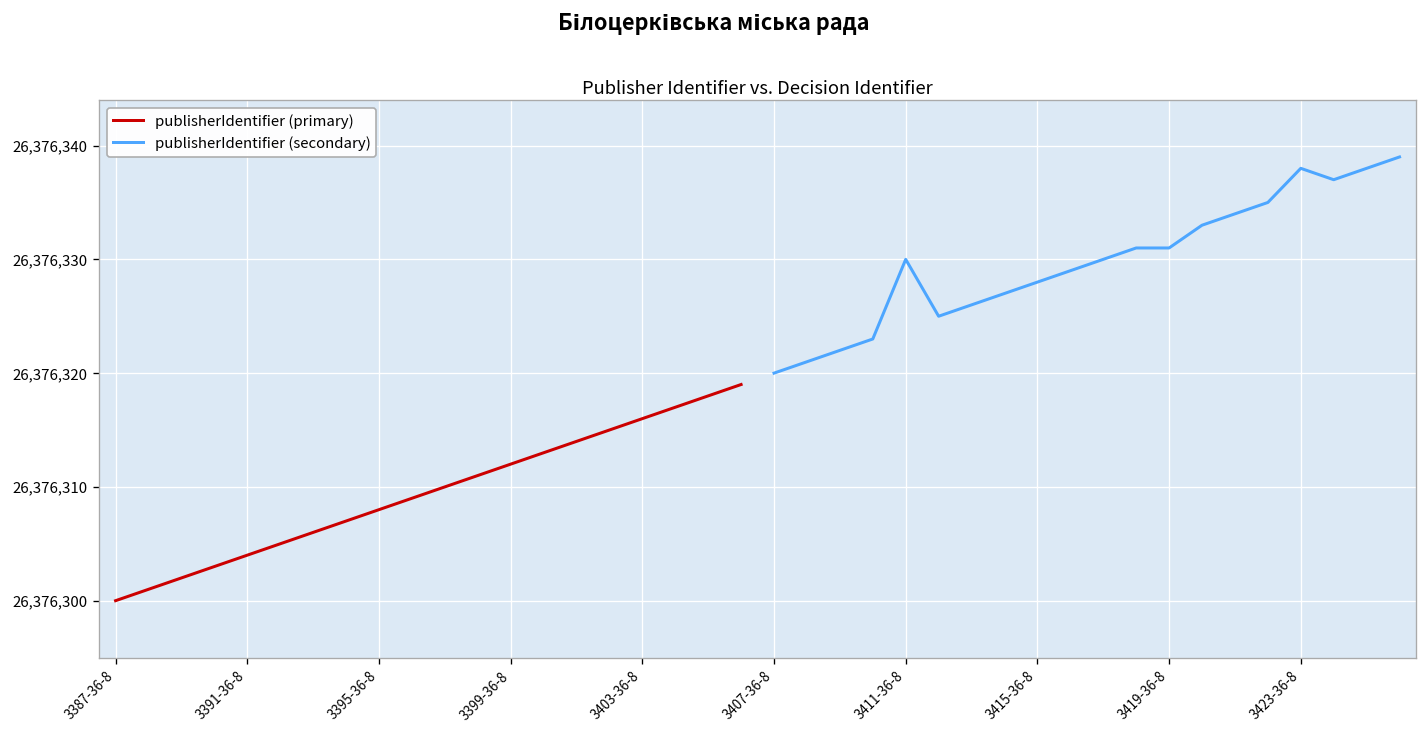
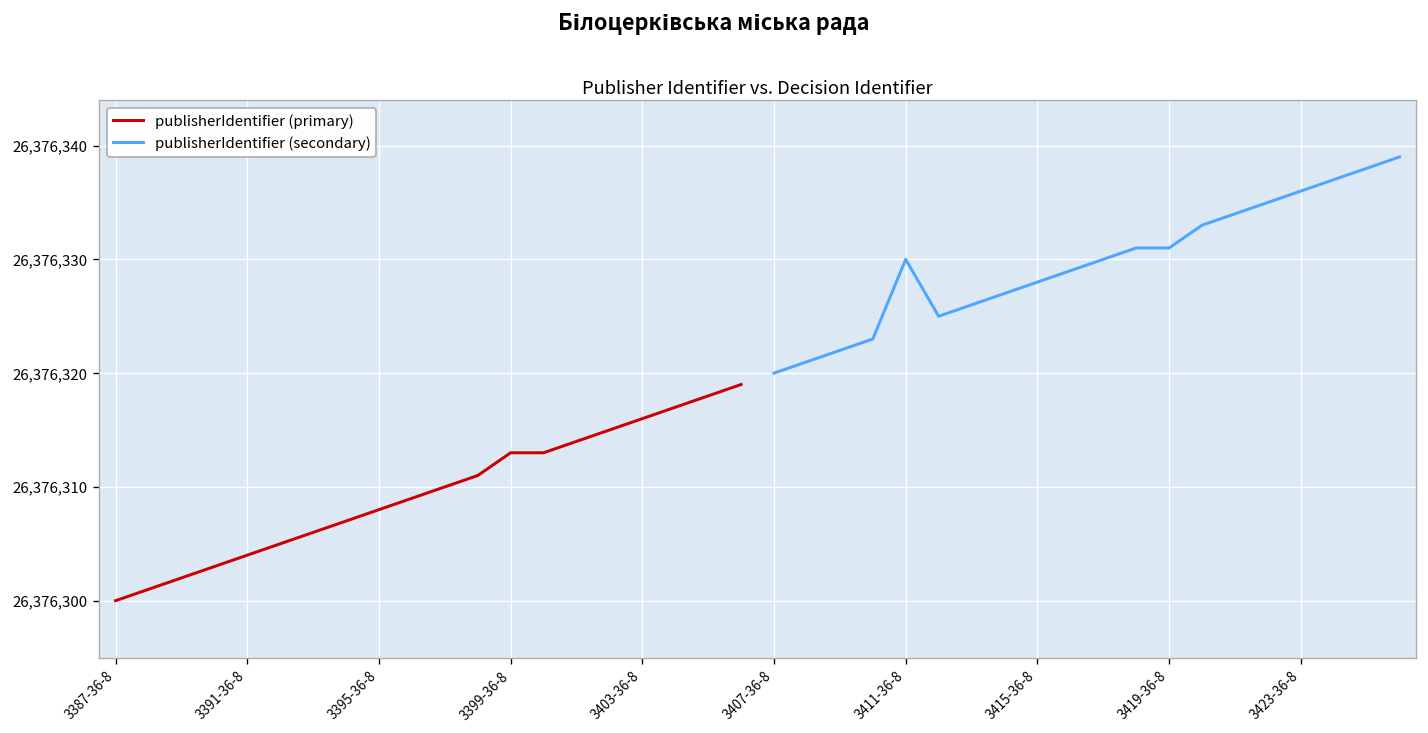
  {
    "publisherIdentifier (primary)": {
      "3387-36-8": "26,376,300",
      "3391-36-8": "26,376,304",
      "3395-36-8": "26,376,308",
-     "3399-36-8": "26,376,312",
+     "3399-36-8": "26,376,313",
      "3403-36-8": "26,376,316"
    },
    "publisherIdentifier (secondary)": {
      "3407-36-8": "26,376,320",
      "3411-36-8": "26,376,330",
      "3415-36-8": "26,376,328",
      "3419-36-8": "26,376,331",
-     "3423-36-8": "26,376,338"
+     "3423-36-8": "26,376,336"
    }
  }
